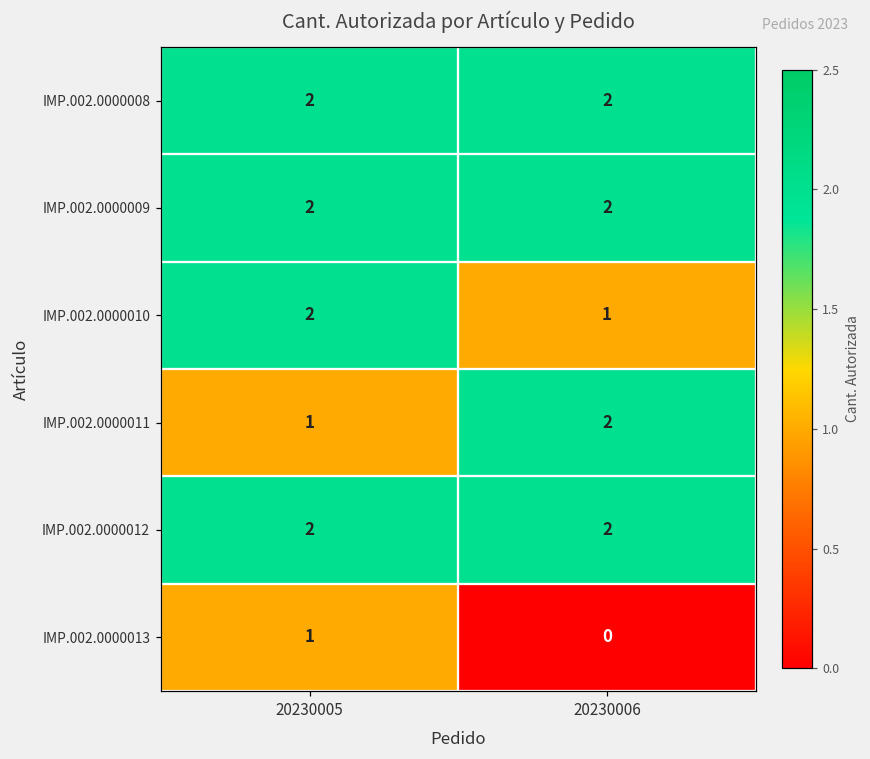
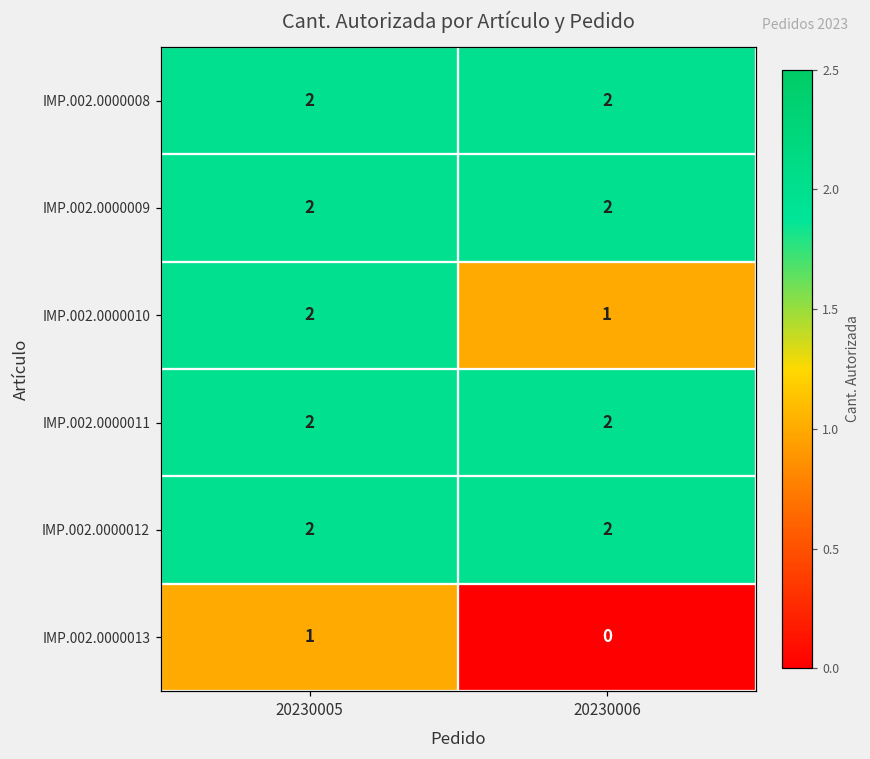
  {
    "IMP.002.0000008": {
      "20230005": 2,
      "20230006": 2
    },
    "IMP.002.0000009": {
      "20230005": 2,
      "20230006": 2
    },
    "IMP.002.0000010": {
      "20230005": 2,
      "20230006": 1
    },
    "IMP.002.0000011": {
-     "20230005": 1,
+     "20230005": 2,
      "20230006": 2
    },
    "IMP.002.0000012": {
      "20230005": 2,
      "20230006": 2
    },
    "IMP.002.0000013": {
      "20230005": 1,
      "20230006": 0
    }
  }
